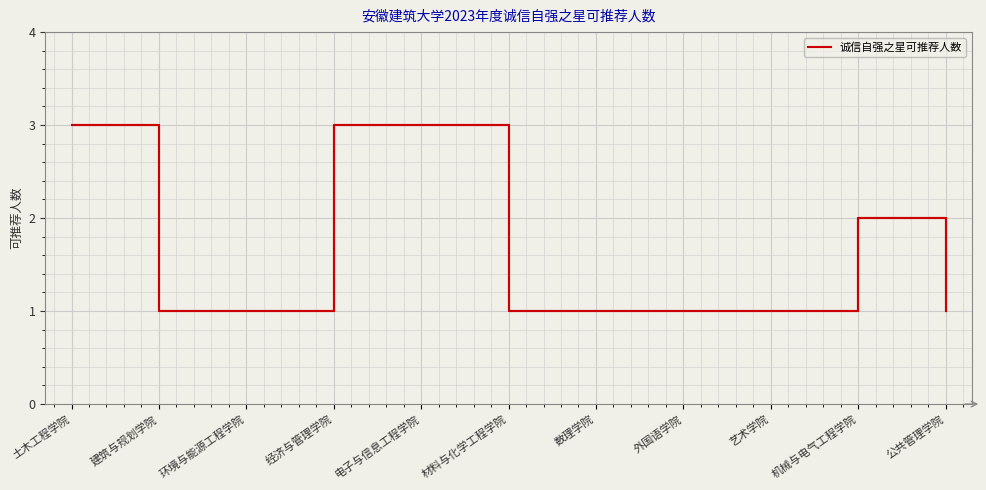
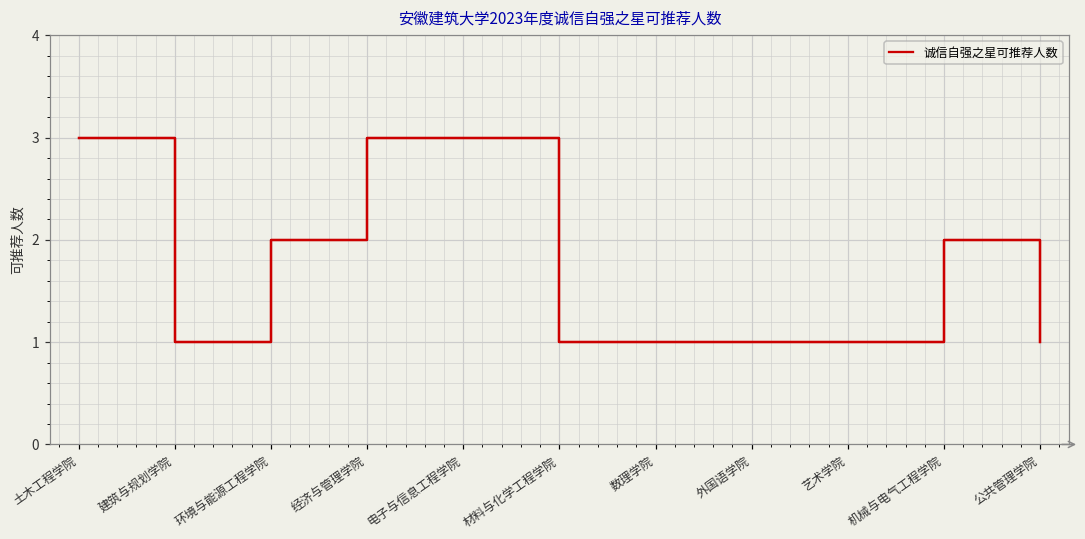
  {
    "土木工程学院": 3,
    "建筑与规划学院": 1,
-   "环境与能源工程学院": 1,
+   "环境与能源工程学院": 2,
    "经济与管理学院": 3,
    "电子与信息工程学院": 3,
    "材料与化学工程学院": 1,
    "数理学院": 1,
    "外国语学院": 1,
    "艺术学院": 1,
    "机械与电气工程学院": 2,
    "公共管理学院": 1
  }
